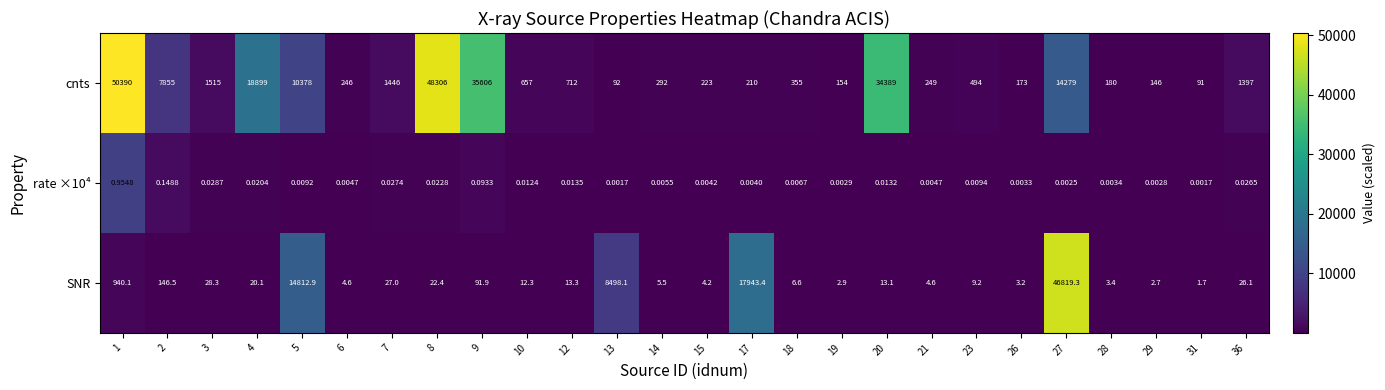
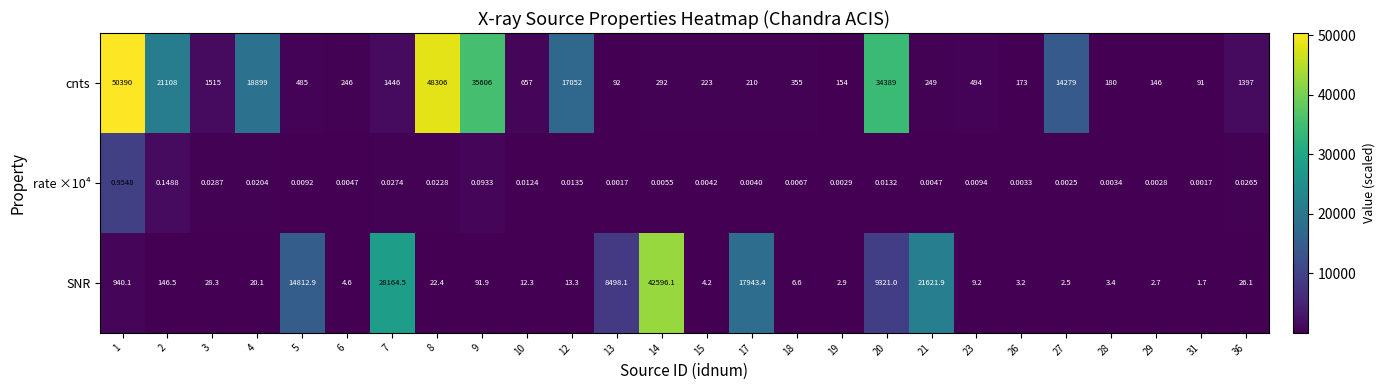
  {
    "cnts": {
      "1": 50390,
-     "2": 7855,
+     "2": 21108,
      "3": 1515,
      "4": 18899,
-     "5": 10378,
+     "5": 485,
      "6": 246,
      "7": 1446,
      "8": 48306,
      "9": 35606,
      "10": 657,
-     "12": 712,
+     "12": 17052,
      "13": 92,
      "14": 292,
      "15": 223,
      "17": 210,
      "18": 355,
      "19": 154,
      "20": 34389,
      "21": 249,
      "23": 494,
      "26": 173,
      "27": 14279,
      "28": 180,
      "29": 146,
      "31": 91,
      "36": 1397
    },
    "rate ×10⁴": {
      "1": 0.9548,
      "2": 0.1488,
      "3": 0.0287,
      "4": 0.0204,
      "5": 0.0092,
      "6": 0.0047,
      "7": 0.0274,
      "8": 0.0228,
      "9": 0.0933,
      "10": 0.0124,
      "12": 0.0135,
      "13": 0.0017,
      "14": 0.0055,
      "15": 0.0042,
      "17": 0.0040,
      "18": 0.0067,
      "19": 0.0029,
      "20": 0.0132,
      "21": 0.0047,
      "23": 0.0094,
      "26": 0.0033,
      "27": 0.0025,
      "28": 0.0034,
      "29": 0.0028,
      "31": 0.0017,
      "36": 0.0265
    },
    "SNR": {
      "1": 940.1,
      "2": 146.5,
      "3": 28.3,
      "4": 20.1,
      "5": 14812.9,
      "6": 4.6,
-     "7": 27.0,
+     "7": 28164.5,
      "8": 22.4,
      "9": 91.9,
      "10": 12.3,
      "12": 13.3,
      "13": 8498.1,
-     "14": 5.5,
+     "14": 42596.1,
      "15": 4.2,
      "17": 17943.4,
      "18": 6.6,
      "19": 2.9,
-     "20": 13.1,
-     "21": 4.6,
+     "20": 9321.0,
+     "21": 21621.9,
      "23": 9.2,
      "26": 3.2,
-     "27": 46819.3,
+     "27": 2.5,
      "28": 3.4,
      "29": 2.7,
      "31": 1.7,
      "36": 26.1
    }
  }
